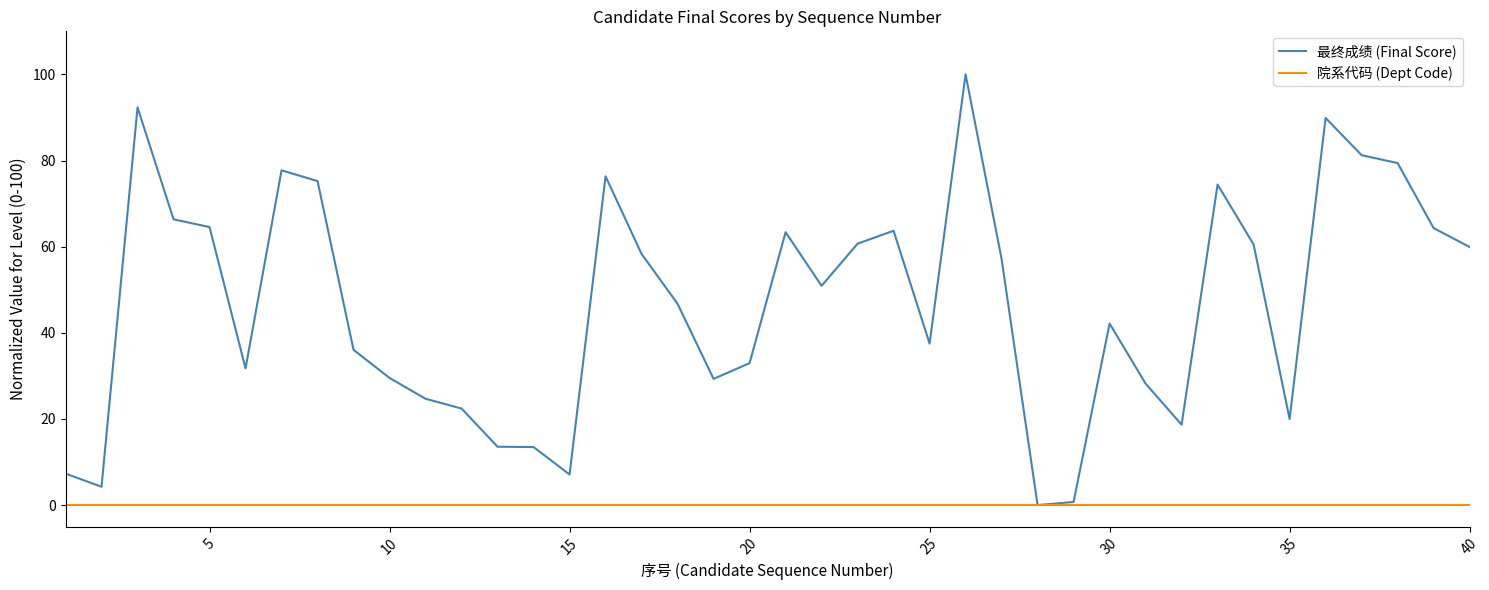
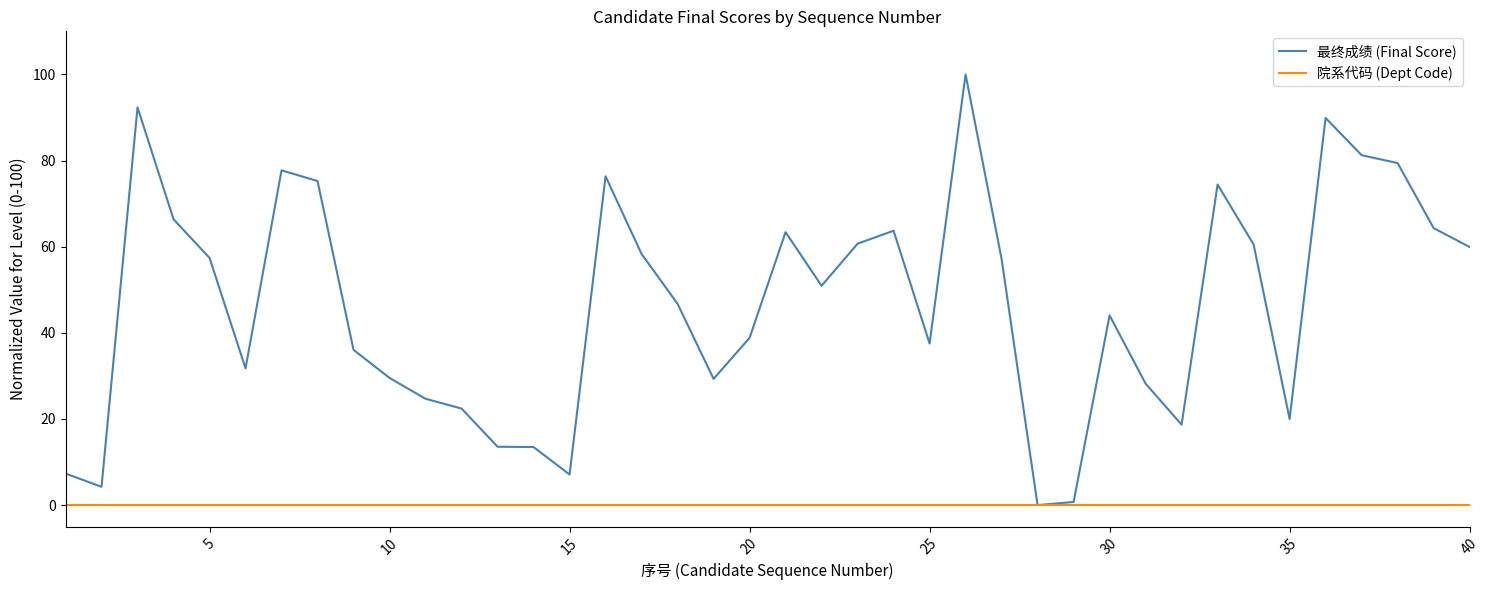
  {
    "最终成绩 (Final Score)": {
-     "5": 65,
+     "5": 57,
      "10": 30,
      "15": 7,
-     "20": 33,
+     "20": 39,
      "25": 38,
-     "30": 42,
+     "30": 44,
      "35": 20,
      "40": 60
    },
    "院系代码 (Dept Code)": {
      "5": 0,
      "10": 0,
      "15": 0,
      "20": 0,
      "25": 0,
      "30": 0,
      "35": 0,
      "40": 0
    }
  }
